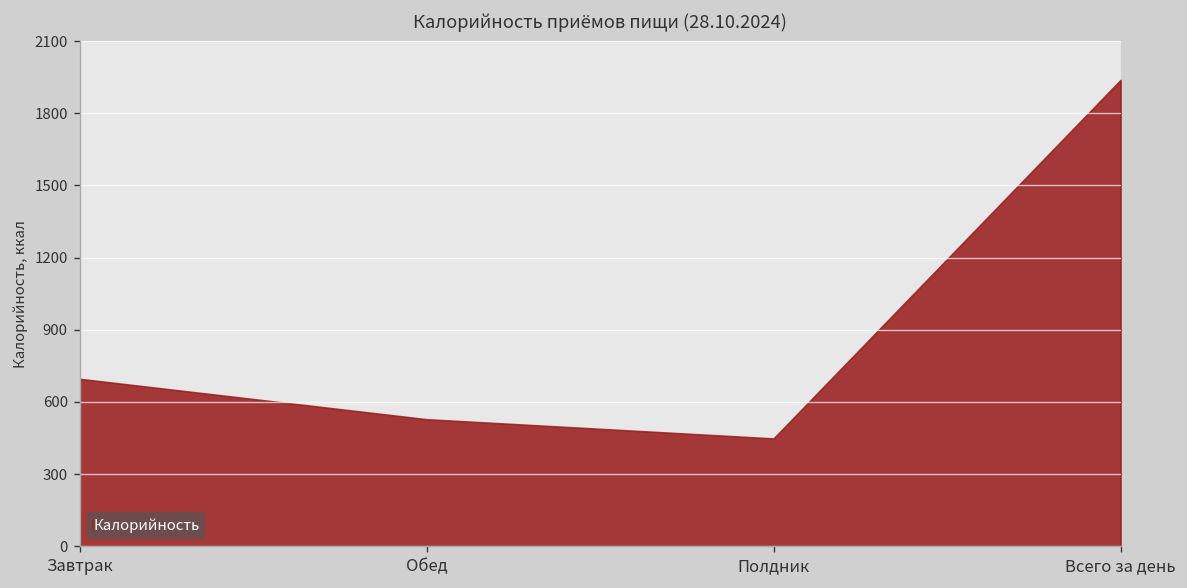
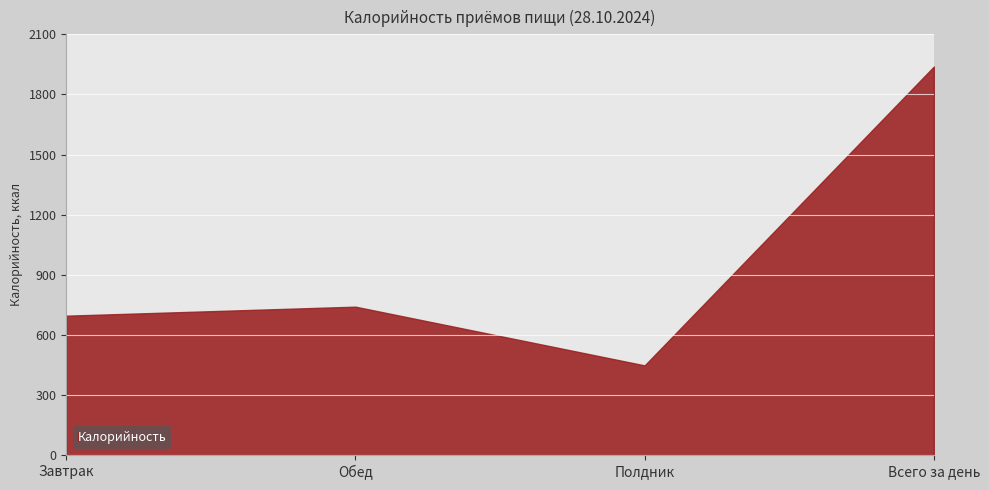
  {
    "Завтрак": 700,
-   "Обед": 530,
+   "Обед": 740,
    "Полдник": 450,
    "Всего за день": 1940
  }
